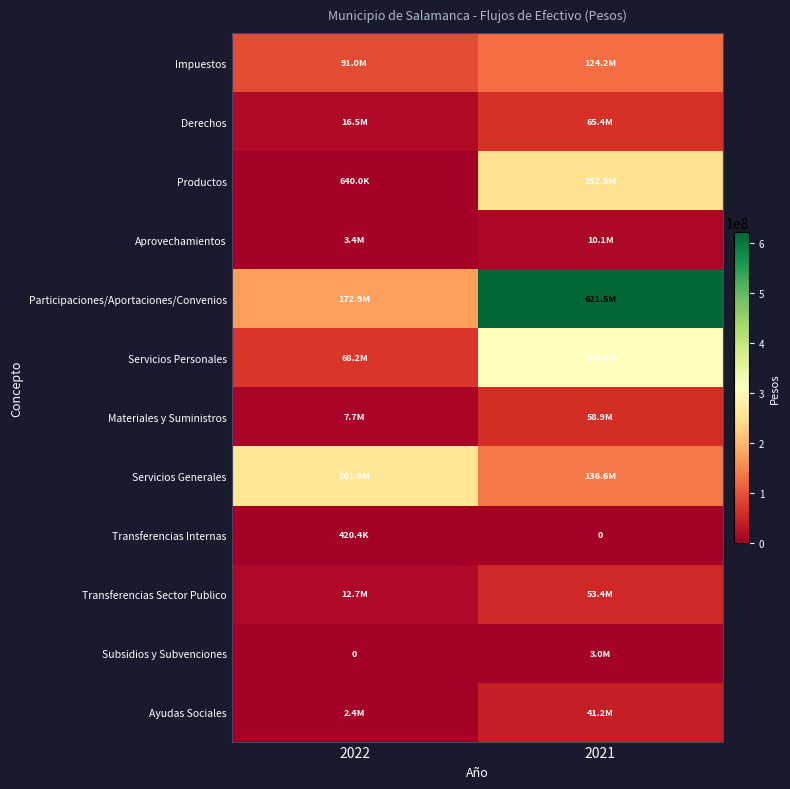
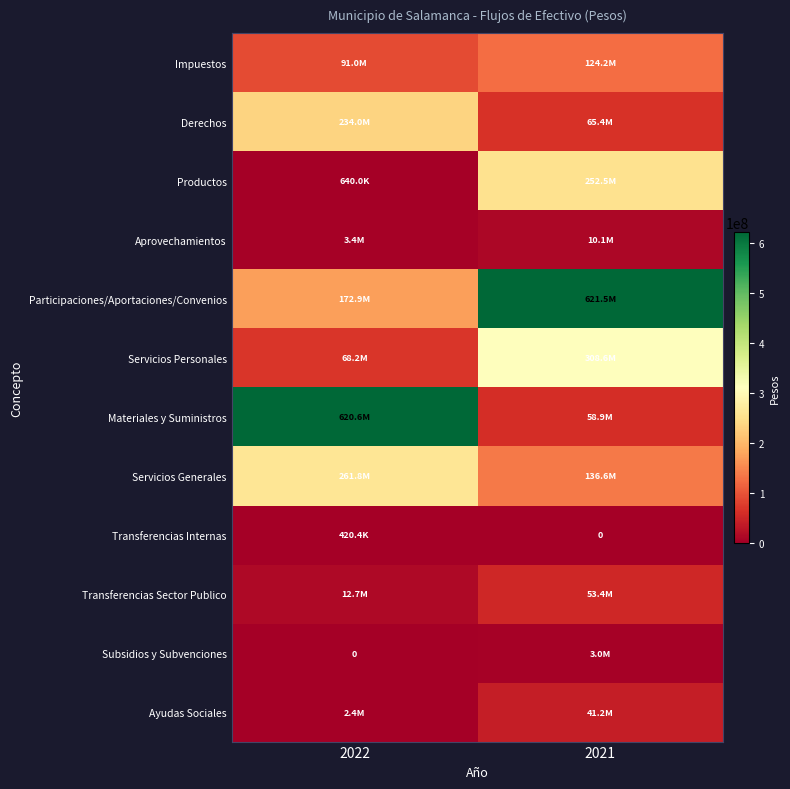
  {
    "Impuestos": {
      "2022": "91.0M",
      "2021": "124.2M"
    },
    "Derechos": {
-     "2022": "16.5M",
+     "2022": "234.0M",
      "2021": "65.4M"
    },
    "Productos": {
      "2022": "640.0K",
      "2021": "252.5M"
    },
    "Aprovechamientos": {
      "2022": "3.4M",
      "2021": "10.1M"
    },
    "Participaciones/Aportaciones/Convenios": {
      "2022": "172.9M",
      "2021": "621.5M"
    },
    "Servicios Personales": {
      "2022": "68.2M",
      "2021": "308.6M"
    },
    "Materiales y Suministros": {
-     "2022": "7.7M",
+     "2022": "620.6M",
      "2021": "58.9M"
    },
    "Servicios Generales": {
      "2022": "261.8M",
      "2021": "136.6M"
    },
    "Transferencias Internas": {
      "2022": "420.4K",
      "2021": "0"
    },
    "Transferencias Sector Publico": {
      "2022": "12.7M",
      "2021": "53.4M"
    },
    "Subsidios y Subvenciones": {
      "2022": "0",
      "2021": "3.0M"
    },
    "Ayudas Sociales": {
      "2022": "2.4M",
      "2021": "41.2M"
    }
  }
